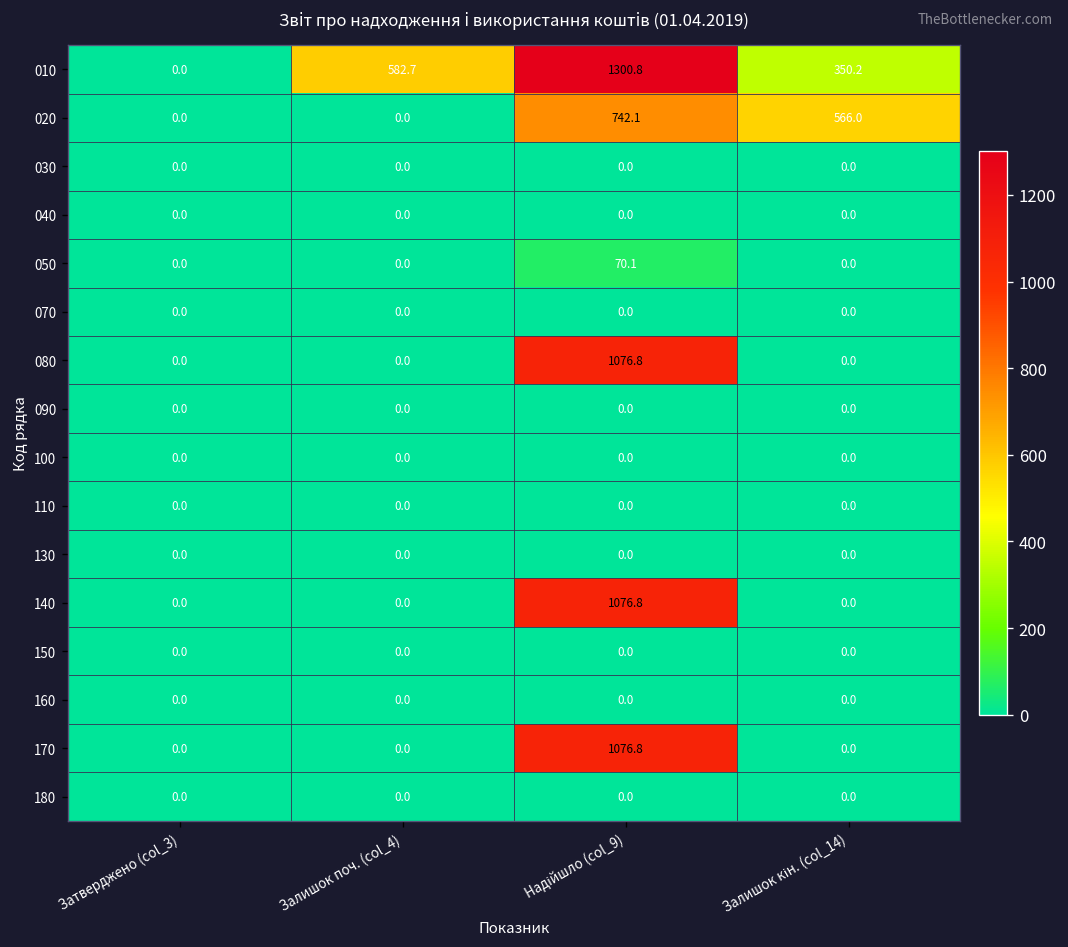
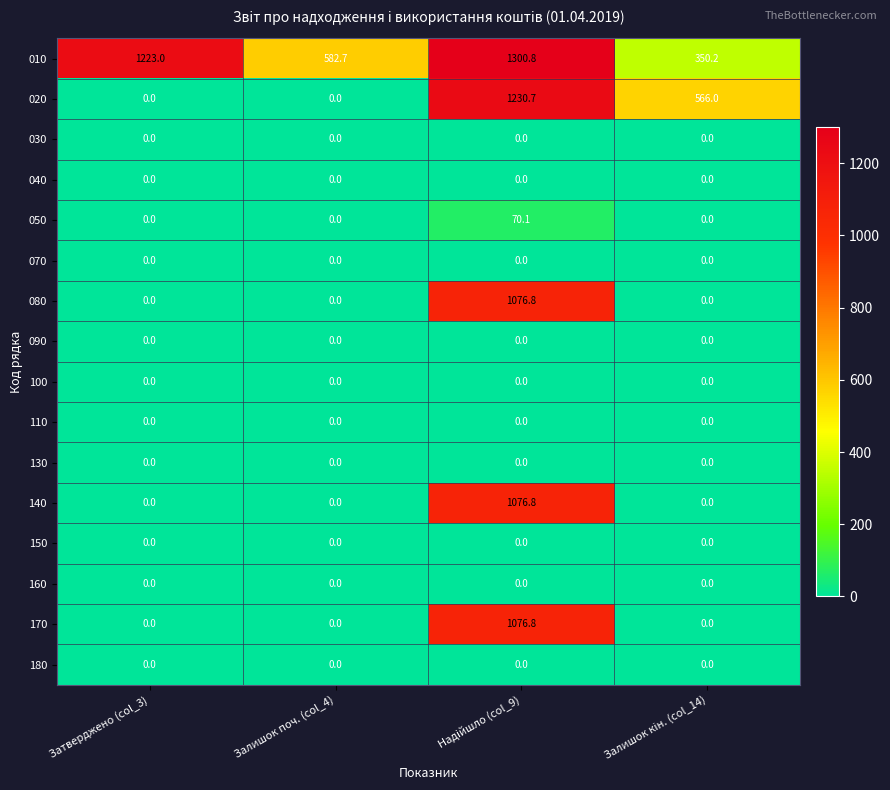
  {
    "010": {
-     "Затверджено (col_3)": 0.0,
+     "Затверджено (col_3)": 1223.0,
      "Залишок поч. (col_4)": 582.7,
      "Надійшло (col_9)": 1300.8,
      "Залишок кін. (col_14)": 350.2
    },
    "020": {
      "Затверджено (col_3)": 0.0,
      "Залишок поч. (col_4)": 0.0,
-     "Надійшло (col_9)": 742.1,
+     "Надійшло (col_9)": 1230.7,
      "Залишок кін. (col_14)": 566.0
    },
    "030": {
      "Затверджено (col_3)": 0.0,
      "Залишок поч. (col_4)": 0.0,
      "Надійшло (col_9)": 0.0,
      "Залишок кін. (col_14)": 0.0
    },
    "040": {
      "Затверджено (col_3)": 0.0,
      "Залишок поч. (col_4)": 0.0,
      "Надійшло (col_9)": 0.0,
      "Залишок кін. (col_14)": 0.0
    },
    "050": {
      "Затверджено (col_3)": 0.0,
      "Залишок поч. (col_4)": 0.0,
      "Надійшло (col_9)": 70.1,
      "Залишок кін. (col_14)": 0.0
    },
    "070": {
      "Затверджено (col_3)": 0.0,
      "Залишок поч. (col_4)": 0.0,
      "Надійшло (col_9)": 0.0,
      "Залишок кін. (col_14)": 0.0
    },
    "080": {
      "Затверджено (col_3)": 0.0,
      "Залишок поч. (col_4)": 0.0,
      "Надійшло (col_9)": 1076.8,
      "Залишок кін. (col_14)": 0.0
    },
    "090": {
      "Затверджено (col_3)": 0.0,
      "Залишок поч. (col_4)": 0.0,
      "Надійшло (col_9)": 0.0,
      "Залишок кін. (col_14)": 0.0
    },
    "100": {
      "Затверджено (col_3)": 0.0,
      "Залишок поч. (col_4)": 0.0,
      "Надійшло (col_9)": 0.0,
      "Залишок кін. (col_14)": 0.0
    },
    "110": {
      "Затверджено (col_3)": 0.0,
      "Залишок поч. (col_4)": 0.0,
      "Надійшло (col_9)": 0.0,
      "Залишок кін. (col_14)": 0.0
    },
    "130": {
      "Затверджено (col_3)": 0.0,
      "Залишок поч. (col_4)": 0.0,
      "Надійшло (col_9)": 0.0,
      "Залишок кін. (col_14)": 0.0
    },
    "140": {
      "Затверджено (col_3)": 0.0,
      "Залишок поч. (col_4)": 0.0,
      "Надійшло (col_9)": 1076.8,
      "Залишок кін. (col_14)": 0.0
    },
    "150": {
      "Затверджено (col_3)": 0.0,
      "Залишок поч. (col_4)": 0.0,
      "Надійшло (col_9)": 0.0,
      "Залишок кін. (col_14)": 0.0
    },
    "160": {
      "Затверджено (col_3)": 0.0,
      "Залишок поч. (col_4)": 0.0,
      "Надійшло (col_9)": 0.0,
      "Залишок кін. (col_14)": 0.0
    },
    "170": {
      "Затверджено (col_3)": 0.0,
      "Залишок поч. (col_4)": 0.0,
      "Надійшло (col_9)": 1076.8,
      "Залишок кін. (col_14)": 0.0
    },
    "180": {
      "Затверджено (col_3)": 0.0,
      "Залишок поч. (col_4)": 0.0,
      "Надійшло (col_9)": 0.0,
      "Залишок кін. (col_14)": 0.0
    }
  }
